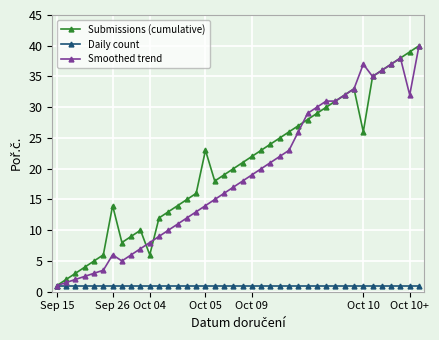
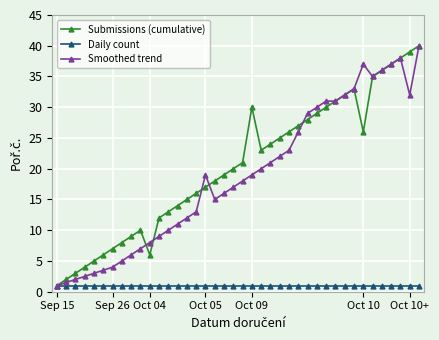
  {
    "Submissions (cumulative)": {
-     "Sep 26": 14,
+     "Sep 26": 7,
      "Oct 04": 6,
-     "Oct 05": 23,
-     "Oct 09": 22,
+     "Oct 05": 17,
+     "Oct 09": 30,
      "Oct 10": 26,
      "Oct 10+": 39
    },
    "Daily count": {
      "Sep 26": 1,
      "Oct 04": 1,
      "Oct 05": 1,
      "Oct 09": 1,
      "Oct 10": 1,
      "Oct 10+": 1
    },
    "Smoothed trend": {
-     "Sep 26": 6,
+     "Sep 26": 4,
      "Oct 04": 8,
-     "Oct 05": 14,
+     "Oct 05": 19,
      "Oct 09": 19,
      "Oct 10": 37,
      "Oct 10+": 32
    }
  }
